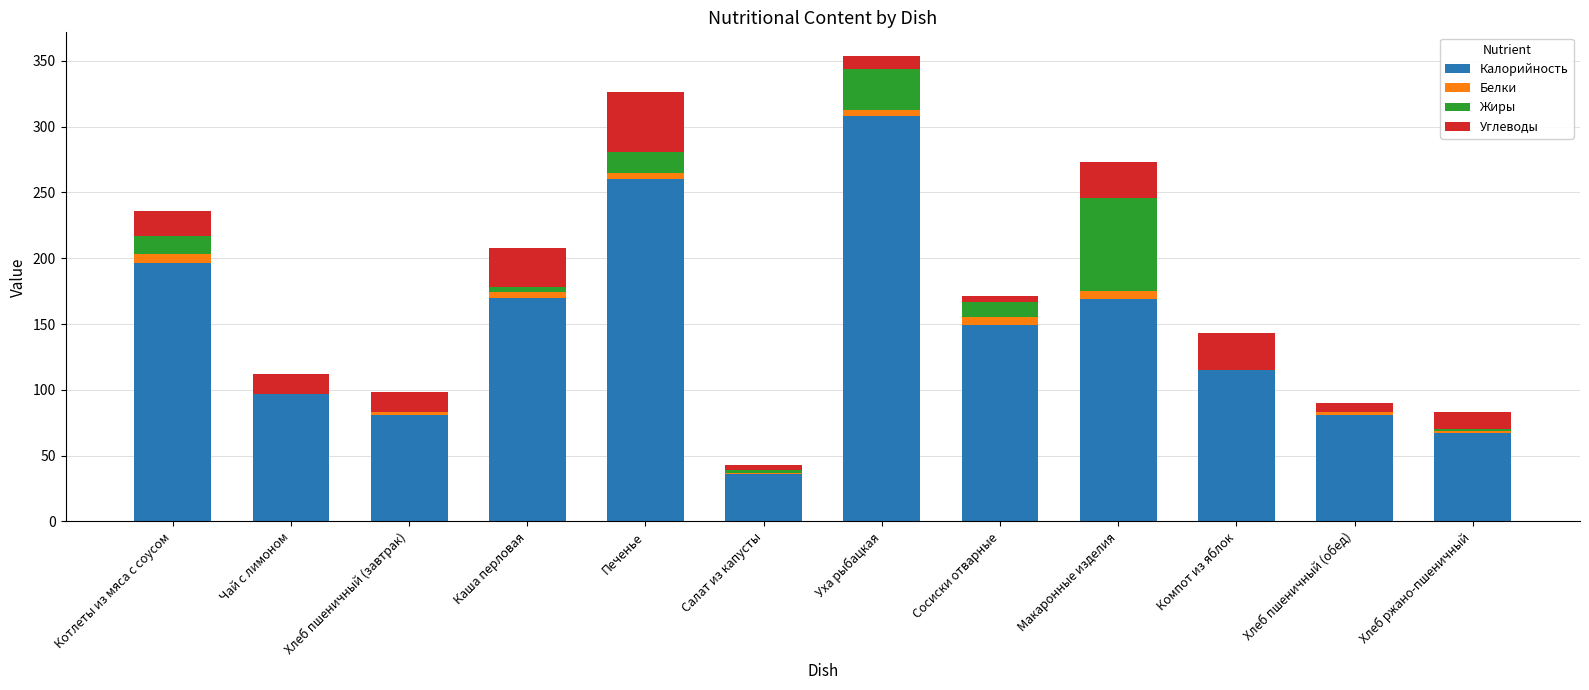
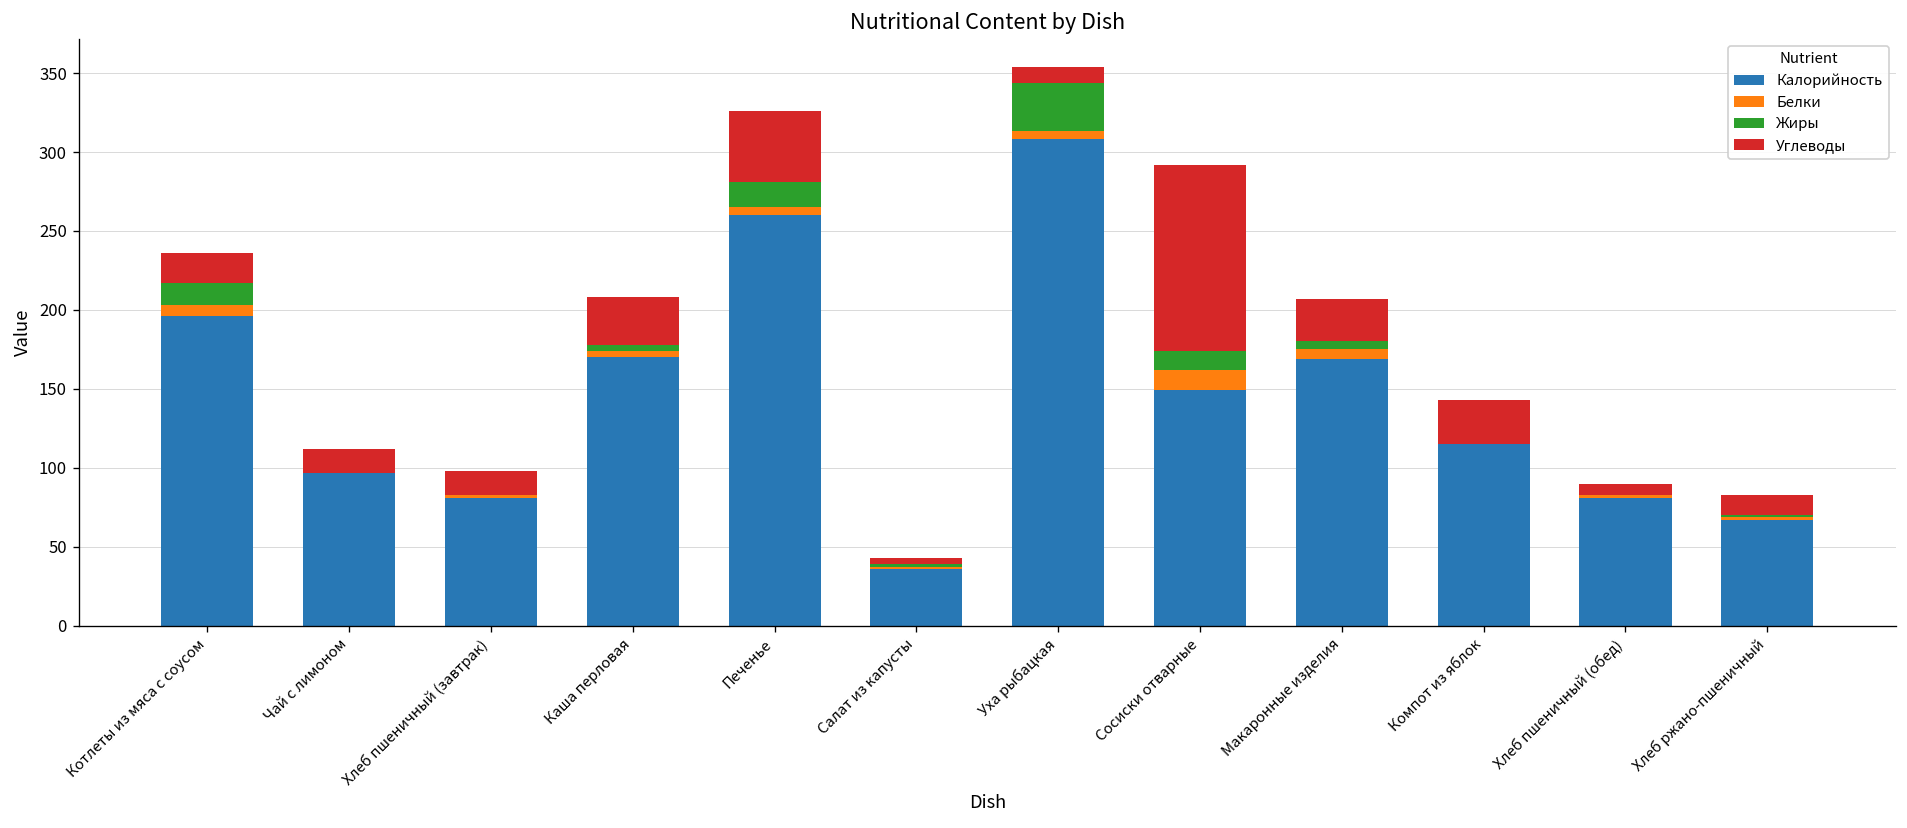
  {
    "Калорийность": {
      "Котлеты из мяса с соусом": 196,
      "Чай с лимоном": 97,
      "Хлеб пшеничный (завтрак)": 81,
      "Каша перловая": 170,
      "Печенье": 260,
      "Салат из капусты": 36,
      "Уха рыбацкая": 308,
      "Сосиски отварные": 149,
      "Макаронные изделия": 169,
      "Компот из яблок": 115,
      "Хлеб пшеничный (обед)": 81,
      "Хлеб ржано-пшеничный": 67
    },
    "Белки": {
      "Котлеты из мяса с соусом": 7,
      "Чай с лимоном": 0,
      "Хлеб пшеничный (завтрак)": 2,
      "Каша перловая": 4,
      "Печенье": 5,
      "Уха рыбацкая": 5,
-     "Сосиски отварные": 6,
+     "Сосиски отварные": 13,
      "Макаронные изделия": 6,
      "Компот из яблок": 0,
      "Хлеб пшеничный (обед)": 2,
      "Хлеб ржано-пшеничный": 2
    },
    "Жиры": {
      "Котлеты из мяса с соусом": 14,
      "Чай с лимоном": 0,
      "Хлеб пшеничный (завтрак)": 0,
      "Каша перловая": 4,
      "Печенье": 16,
      "Салат из капусты": 2,
      "Уха рыбацкая": 31,
      "Сосиски отварные": 12,
-     "Макаронные изделия": 71,
+     "Макаронные изделия": 5,
      "Компот из яблок": 0,
      "Хлеб пшеничный (обед)": 0
    },
    "Углеводы": {
      "Котлеты из мяса с соусом": 19,
      "Чай с лимоном": 15,
      "Хлеб пшеничный (завтрак)": 15,
      "Каша перловая": 30,
      "Печенье": 45,
      "Салат из капусты": 4,
      "Уха рыбацкая": 10,
-     "Сосиски отварные": 4,
+     "Сосиски отварные": 118,
      "Макаронные изделия": 27,
      "Компот из яблок": 28,
      "Хлеб пшеничный (обед)": 7,
      "Хлеб ржано-пшеничный": 13
    }
  }
